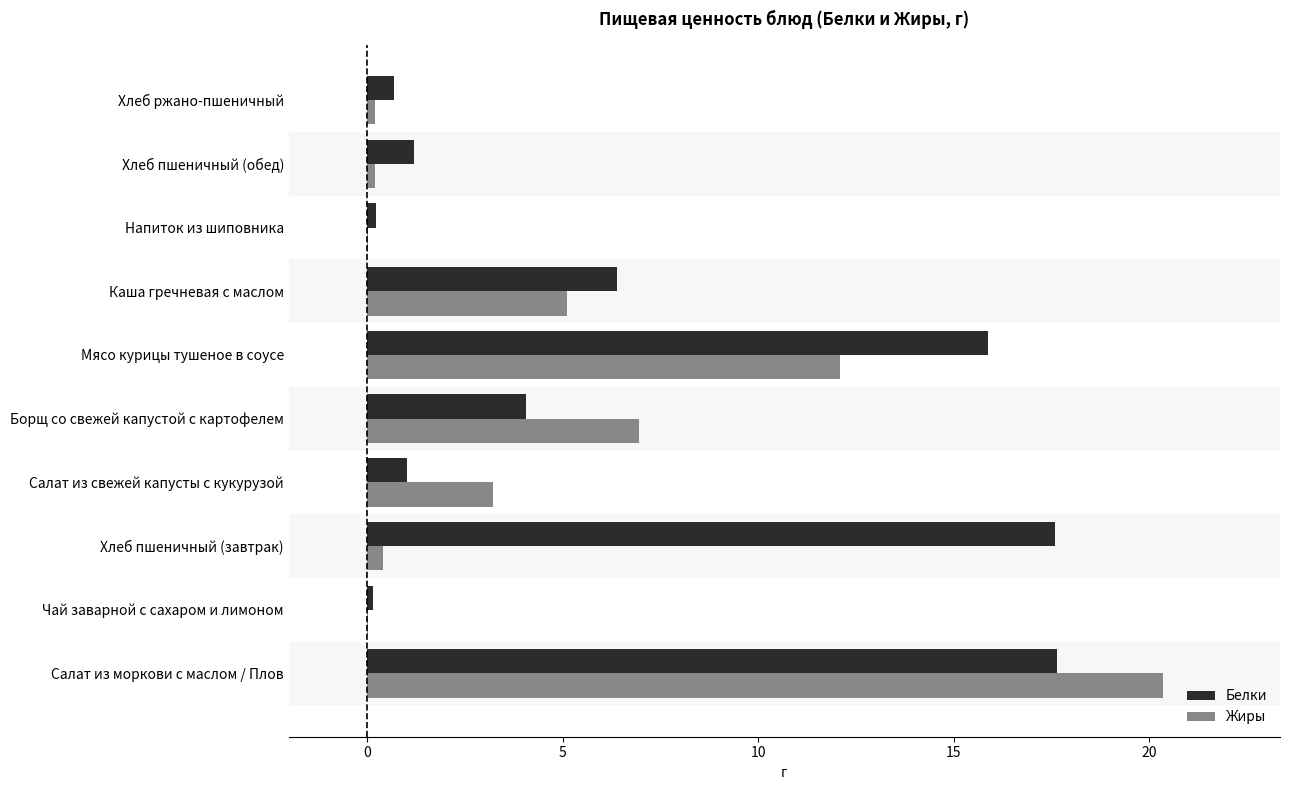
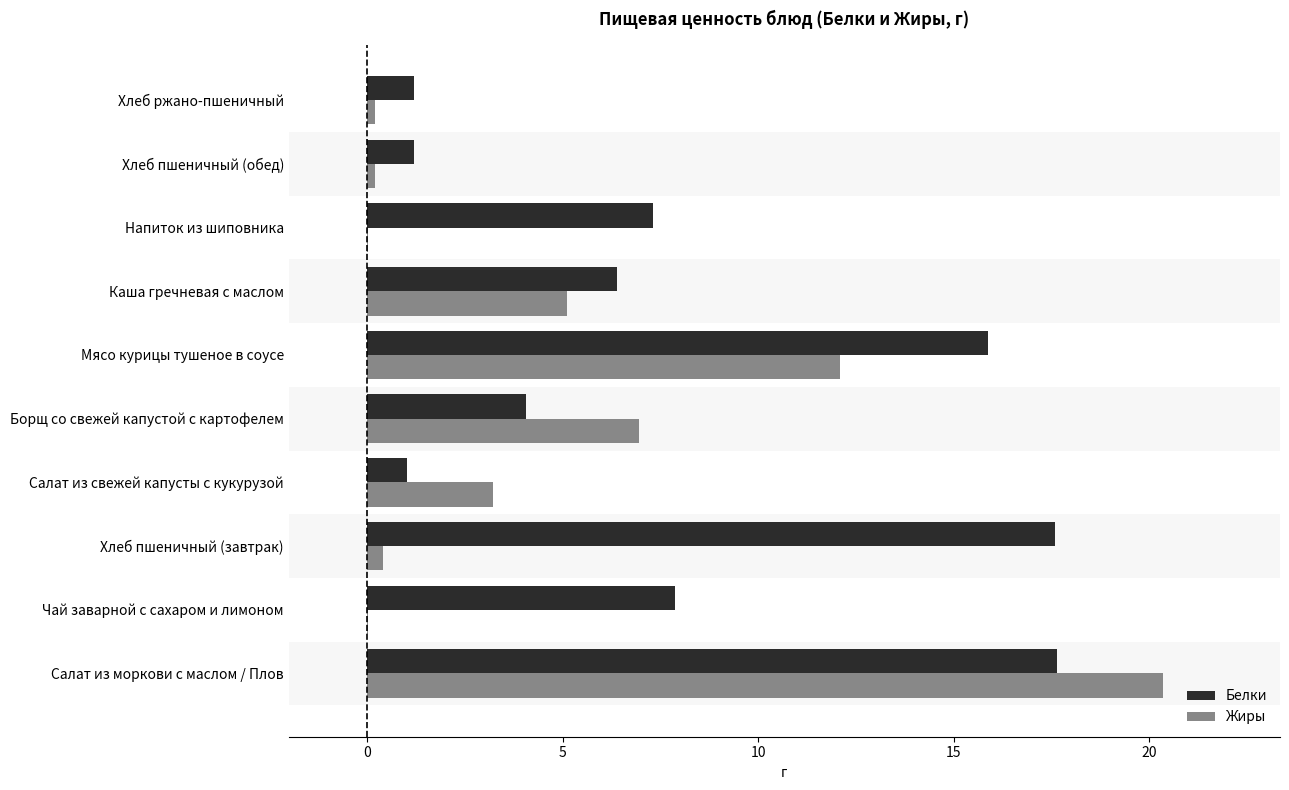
  {
    "Белки": {
-     "Хлеб ржано-пшеничный": 0.7,
+     "Хлеб ржано-пшеничный": 1.2,
      "Хлеб пшеничный (обед)": 1.2,
-     "Напиток из шиповника": 0.2,
+     "Напиток из шиповника": 7.3,
      "Каша гречневая с маслом": 6.4,
      "Мясо курицы тушеное в соусе": 15.9,
      "Борщ со свежей капустой с картофелем": 4.1,
      "Салат из свежей капусты с кукурузой": 1.0,
      "Хлеб пшеничный (завтрак)": 17.6,
-     "Чай заварной с сахаром и лимоном": 0.2,
+     "Чай заварной с сахаром и лимоном": 7.9,
      "Салат из моркови с маслом / Плов": 17.7
    },
    "Жиры": {
      "Хлеб ржано-пшеничный": 0.2,
      "Хлеб пшеничный (обед)": 0.2,
      "Каша гречневая с маслом": 5.1,
      "Мясо курицы тушеное в соусе": 12.1,
      "Борщ со свежей капустой с картофелем": 6.9,
      "Салат из свежей капусты с кукурузой": 3.2,
      "Хлеб пшеничный (завтрак)": 0.4,
      "Салат из моркови с маслом / Плов": 20.3
    }
  }
